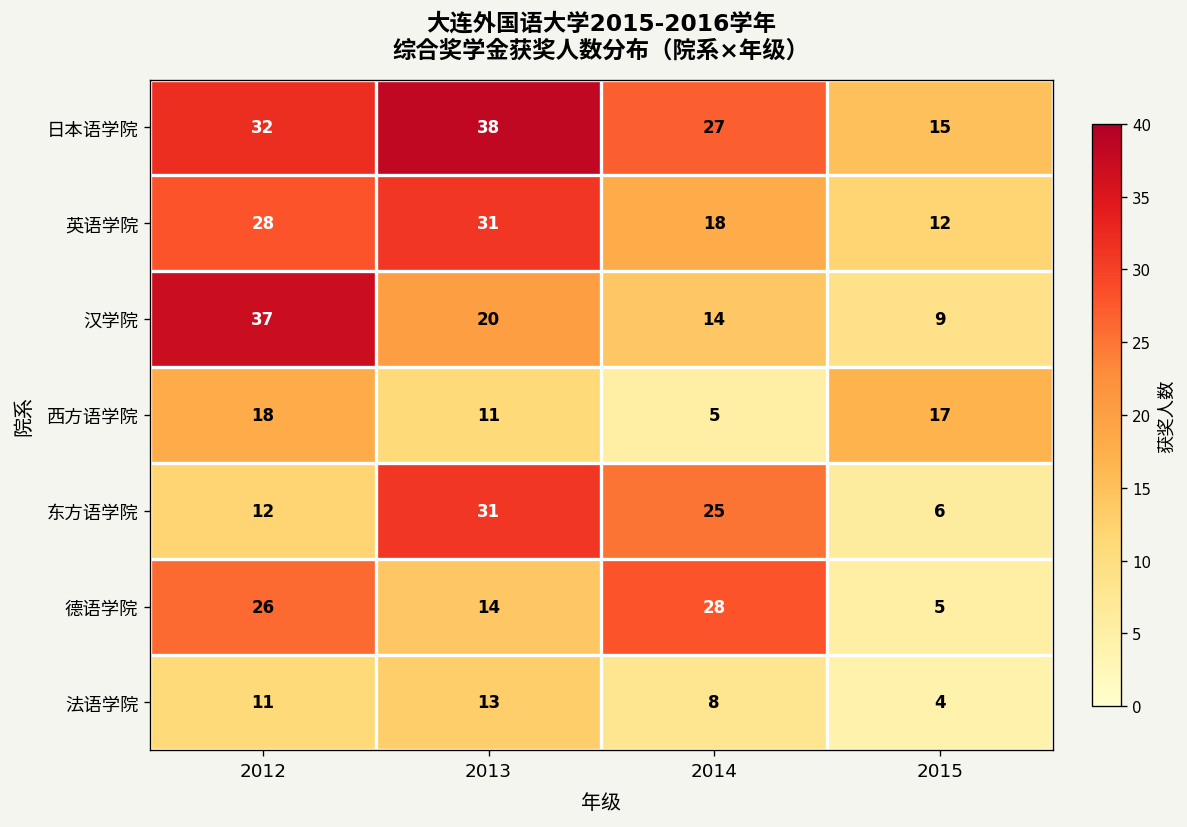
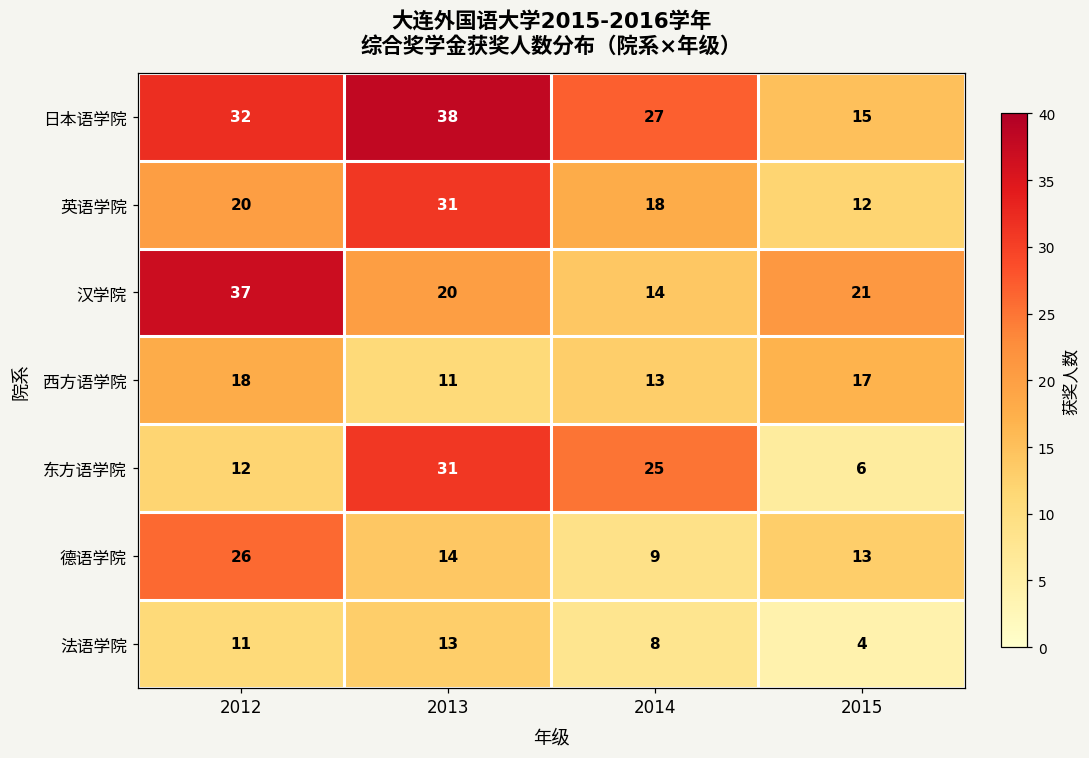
  {
    "日本语学院": {
      "2012": 32,
      "2013": 38,
      "2014": 27,
      "2015": 15
    },
    "英语学院": {
-     "2012": 28,
+     "2012": 20,
      "2013": 31,
      "2014": 18,
      "2015": 12
    },
    "汉学院": {
      "2012": 37,
      "2013": 20,
      "2014": 14,
-     "2015": 9
+     "2015": 21
    },
    "西方语学院": {
      "2012": 18,
      "2013": 11,
-     "2014": 5,
+     "2014": 13,
      "2015": 17
    },
    "东方语学院": {
      "2012": 12,
      "2013": 31,
      "2014": 25,
      "2015": 6
    },
    "德语学院": {
      "2012": 26,
      "2013": 14,
-     "2014": 28,
-     "2015": 5
+     "2014": 9,
+     "2015": 13
    },
    "法语学院": {
      "2012": 11,
      "2013": 13,
      "2014": 8,
      "2015": 4
    }
  }
